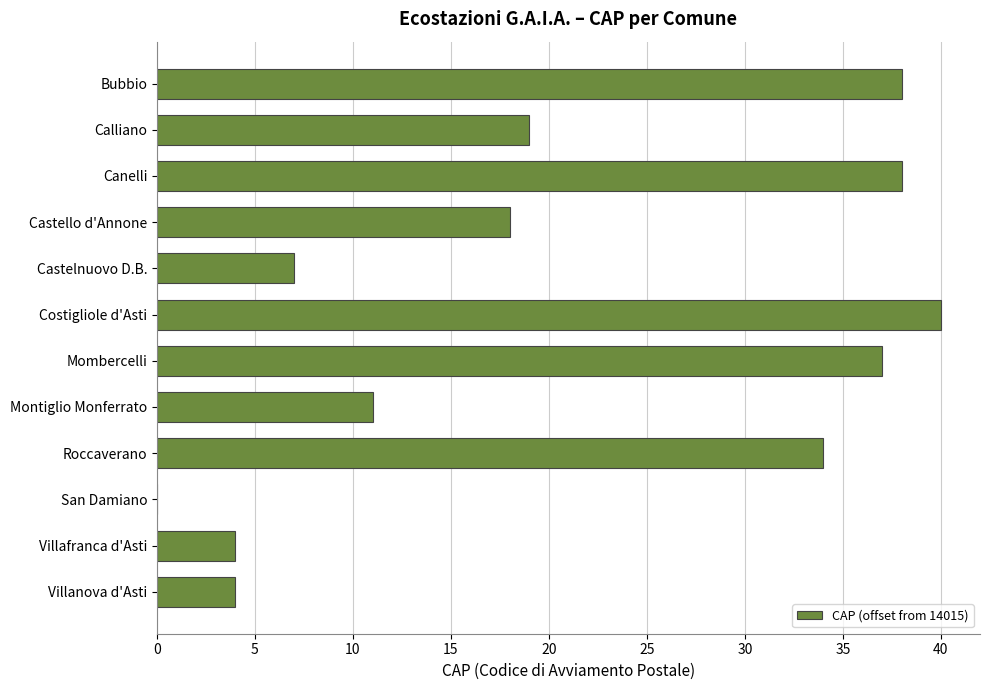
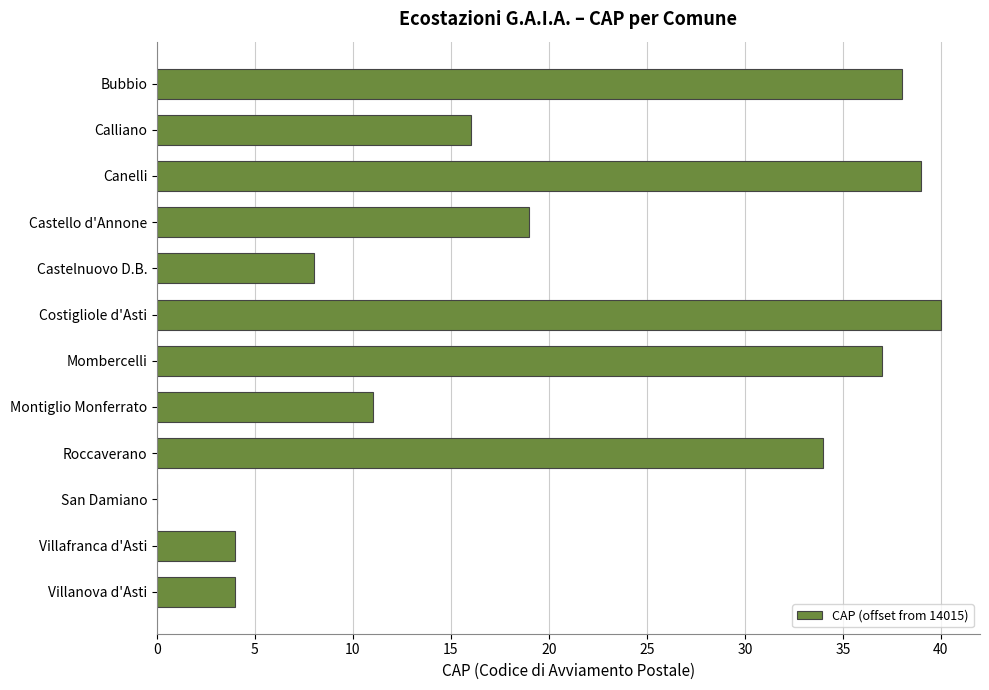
  {
    "Bubbio": 38.0,
-   "Calliano": 19.0,
-   "Canelli": 38.0,
-   "Castello d'Annone": 18.0,
-   "Castelnuovo D.B.": 7.0,
+   "Calliano": 16.0,
+   "Canelli": 39.0,
+   "Castello d'Annone": 19.0,
+   "Castelnuovo D.B.": 8.0,
    "Costigliole d'Asti": 40.0,
    "Mombercelli": 37.0,
    "Montiglio Monferrato": 11.0,
    "Roccaverano": 34.0,
    "San Damiano": 0.0,
    "Villafranca d'Asti": 4.0,
    "Villanova d'Asti": 4.0
  }
